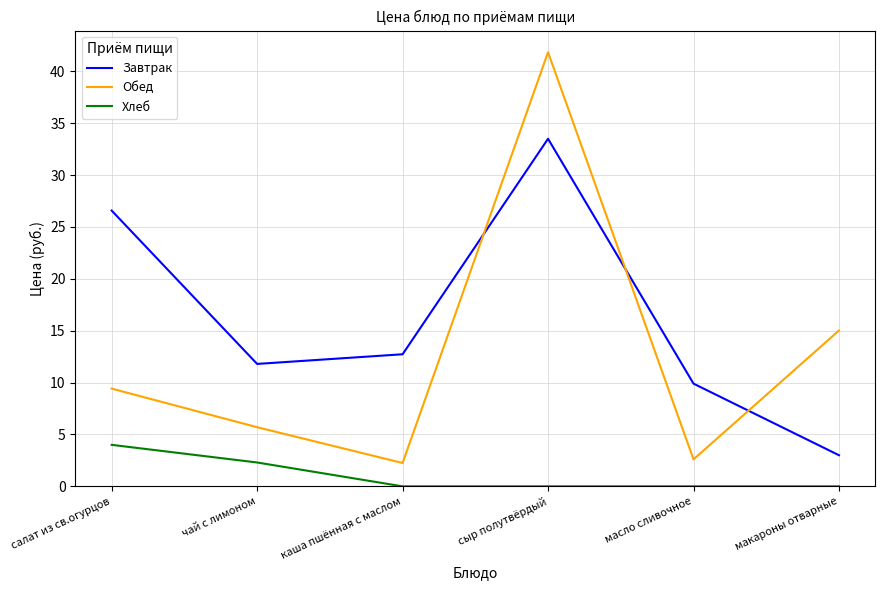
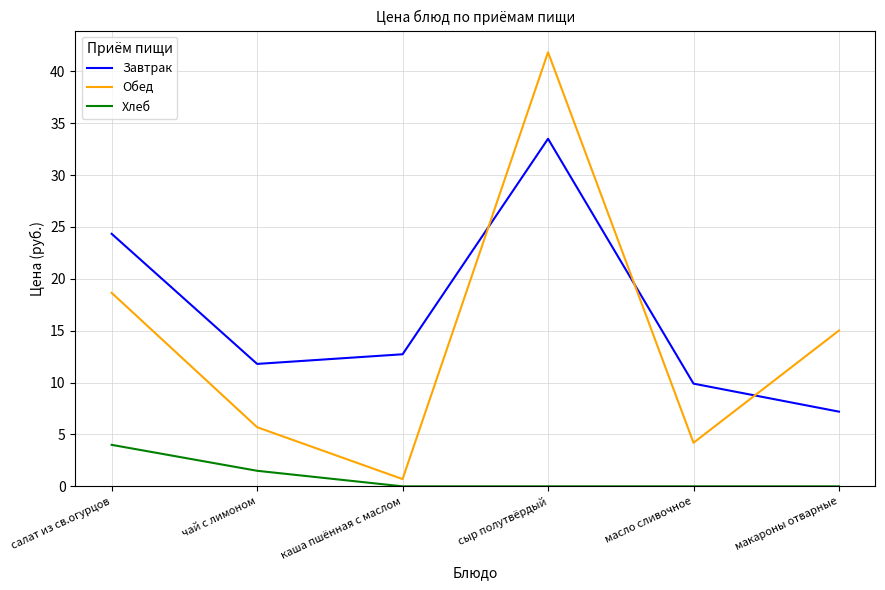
  {
    "Завтрак": {
-     "салат из св.огурцов": 26.6,
+     "салат из св.огурцов": 24.3,
      "чай с лимоном": 11.8,
      "каша пшённая с маслом": 12.7,
      "сыр полутвёрдый": 33.5,
      "масло сливочное": 9.9,
-     "макароны отварные": 3.0
+     "макароны отварные": 7.2
    },
    "Обед": {
-     "салат из св.огурцов": 9.4,
+     "салат из св.огурцов": 18.7,
      "чай с лимоном": 5.7,
-     "каша пшённая с маслом": 2.3,
+     "каша пшённая с маслом": 0.7,
      "сыр полутвёрдый": 41.8,
-     "масло сливочное": 2.6,
+     "масло сливочное": 4.2,
      "макароны отварные": 15.0
    },
    "Хлеб": {
      "салат из св.огурцов": 4.0,
-     "чай с лимоном": 2.3,
+     "чай с лимоном": 1.5,
      "каша пшённая с маслом": 0.0,
      "сыр полутвёрдый": 0.0,
      "масло сливочное": 0.0,
      "макароны отварные": 0.0
    }
  }
